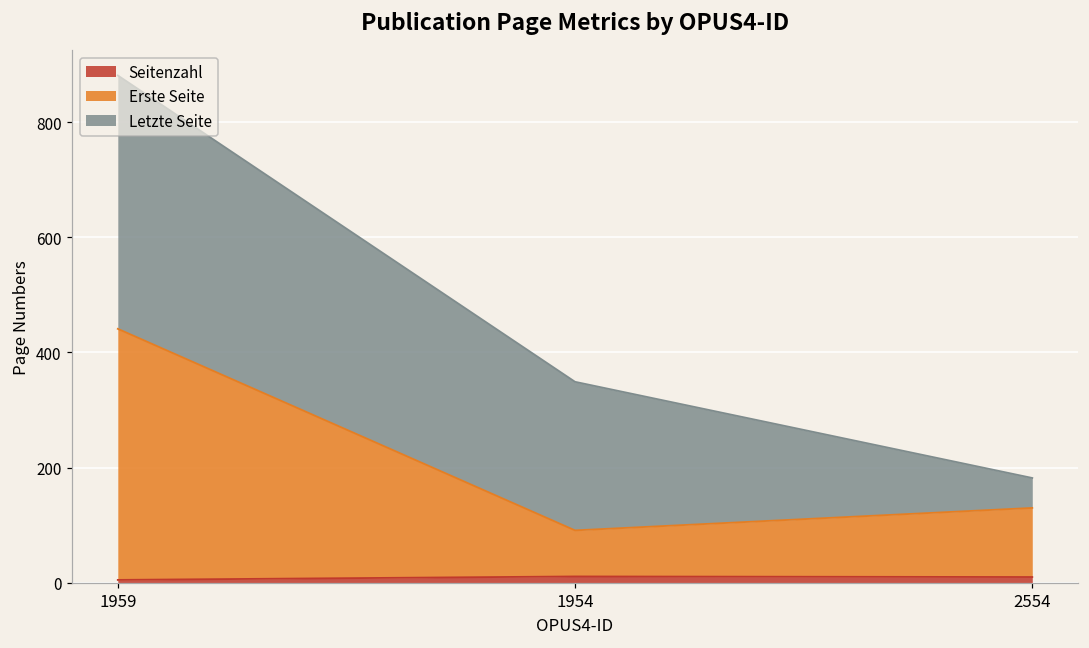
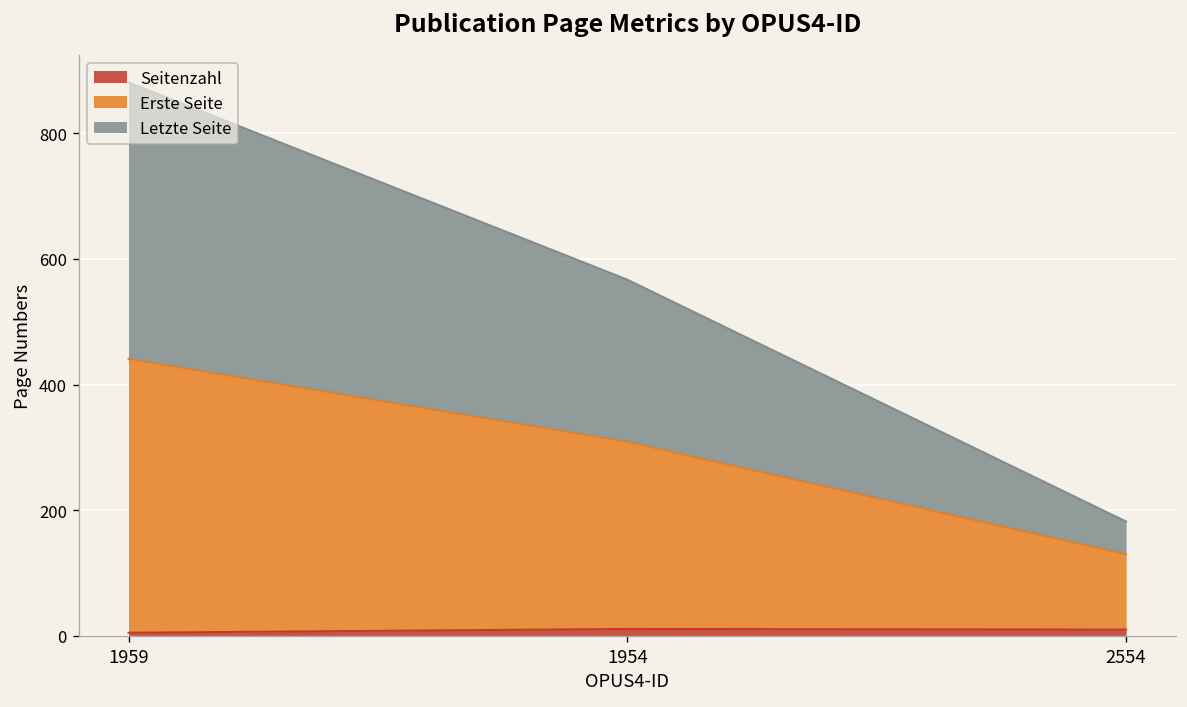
  {
    "Seitenzahl": {
      "1959": 10,
      "1954": 10,
      "2554": 10
    },
    "Erste Seite": {
      "1959": 440,
-     "1954": 80,
+     "1954": 300,
      "2554": 120
    },
    "Letzte Seite": {
      "1954": 260,
      "2554": 50
    }
  }
